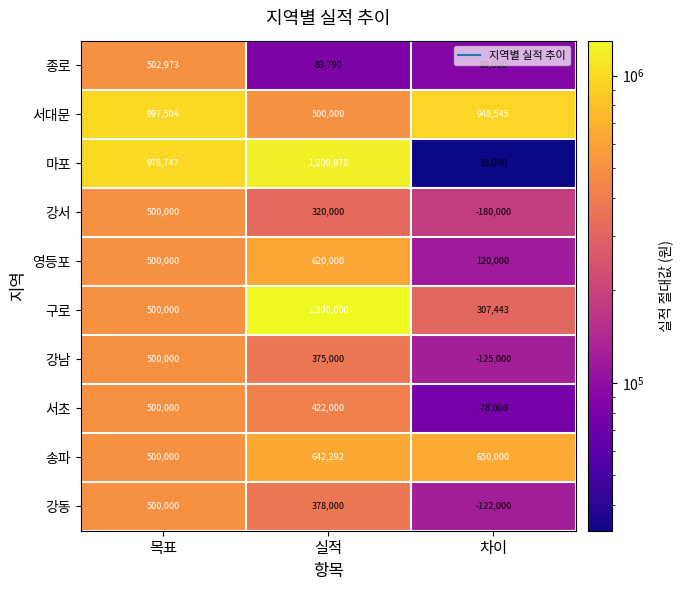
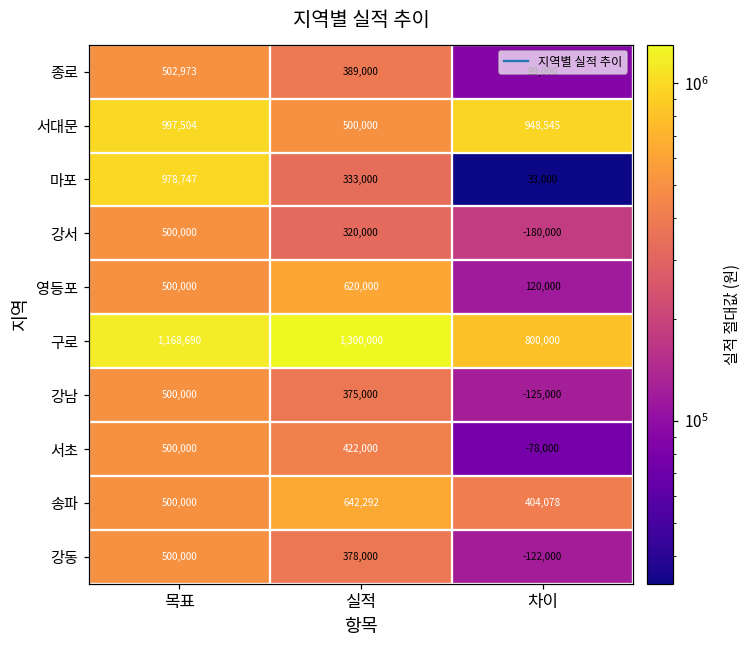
  {
    "종로": {
      "목표": "502,973",
-     "실적": "83,790"
+     "실적": "389,000"
    },
    "서대문": {
      "목표": "997,504",
      "실적": "500,000",
      "차이": "948,545"
    },
    "마포": {
      "목표": "978,747",
-     "실적": "1,209,978",
+     "실적": "333,000",
      "차이": "33,000"
    },
    "강서": {
      "목표": "500,000",
      "실적": "320,000",
      "차이": "-180,000"
    },
    "영등포": {
      "목표": "500,000",
      "실적": "620,000",
      "차이": "120,000"
    },
    "구로": {
-     "목표": "500,000",
+     "목표": "1,168,690",
      "실적": "1,300,000",
-     "차이": "307,443"
+     "차이": "800,000"
    },
    "강남": {
      "목표": "500,000",
      "실적": "375,000",
      "차이": "-125,000"
    },
    "서초": {
      "목표": "500,000",
      "실적": "422,000",
      "차이": "-78,000"
    },
    "송파": {
      "목표": "500,000",
      "실적": "642,292",
-     "차이": "650,000"
+     "차이": "404,078"
    },
    "강동": {
      "목표": "500,000",
      "실적": "378,000",
      "차이": "-122,000"
    }
  }
